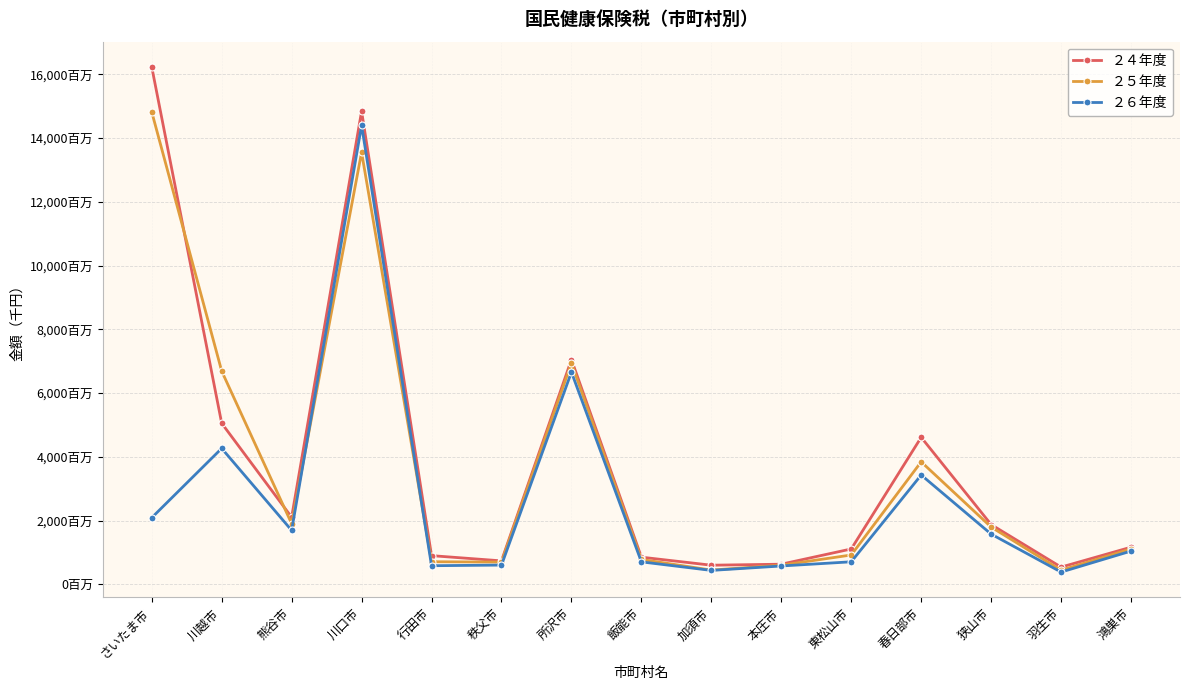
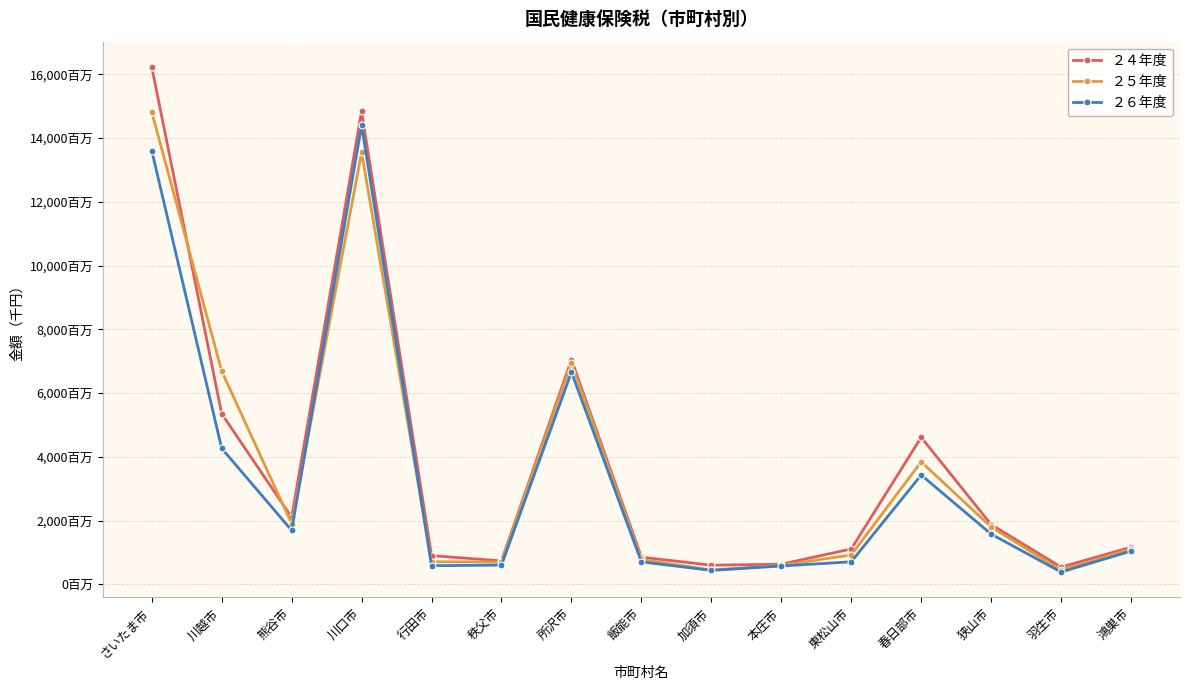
  {
    "２４年度": {
      "さいたま市": "16,200百万",
-     "川越市": "5,100百万",
+     "川越市": "5,400百万",
      "熊谷市": "2,100百万",
      "川口市": "14,800百万",
      "行田市": "900百万",
      "所沢市": "7,100百万",
      "加須市": "600百万",
      "東松山市": "1,100百万",
      "春日部市": "4,600百万",
      "羽生市": "500百万"
    },
    "２５年度": {
      "さいたま市": "14,800百万",
      "川越市": "6,700百万",
      "熊谷市": "1,900百万",
      "川口市": "13,600百万",
      "行田市": "700百万",
      "所沢市": "6,900百万",
      "東松山市": "900百万",
      "春日部市": "3,800百万"
    },
    "２６年度": {
-     "さいたま市": "2,100百万",
+     "さいたま市": "13,600百万",
      "川越市": "4,300百万",
      "熊谷市": "1,700百万",
      "川口市": "14,400百万",
      "行田市": "600百万",
      "秩父市": "600百万",
      "所沢市": "6,700百万",
      "東松山市": "700百万",
      "春日部市": "3,400百万",
      "狭山市": "1,600百万"
    }
  }
